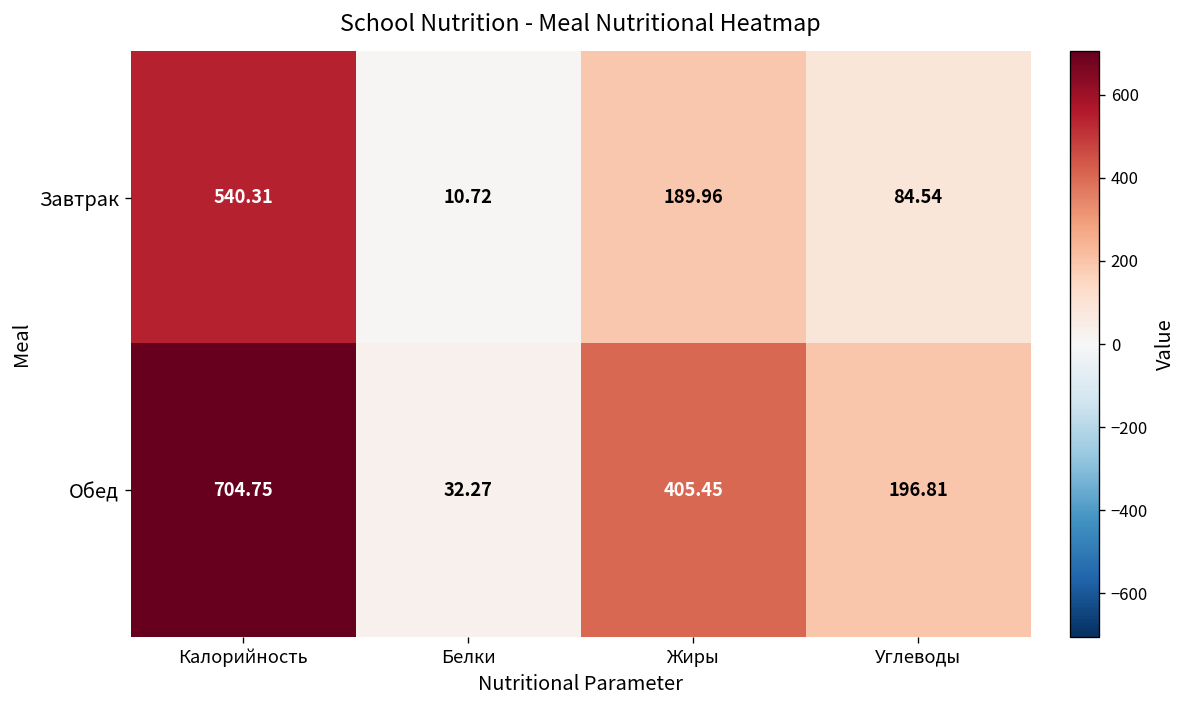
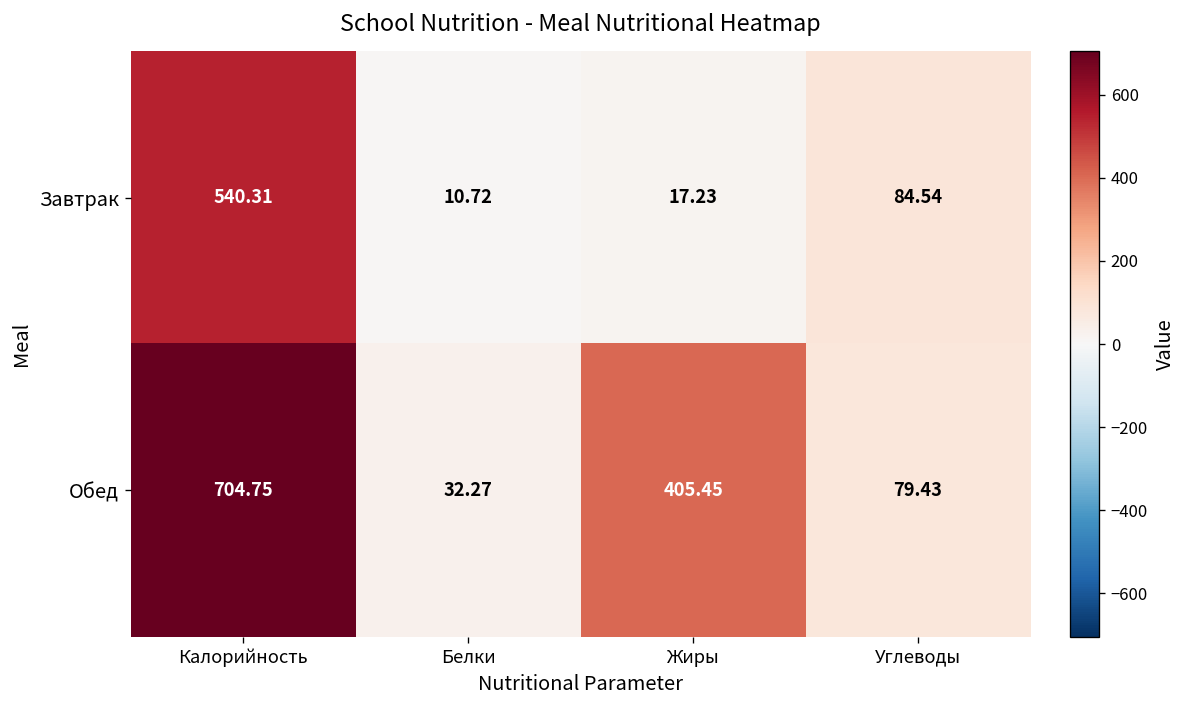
  {
    "Завтрак": {
      "Калорийность": 540.31,
      "Белки": 10.72,
-     "Жиры": 189.96,
+     "Жиры": 17.23,
      "Углеводы": 84.54
    },
    "Обед": {
      "Калорийность": 704.75,
      "Белки": 32.27,
      "Жиры": 405.45,
-     "Углеводы": 196.81
+     "Углеводы": 79.43
    }
  }
